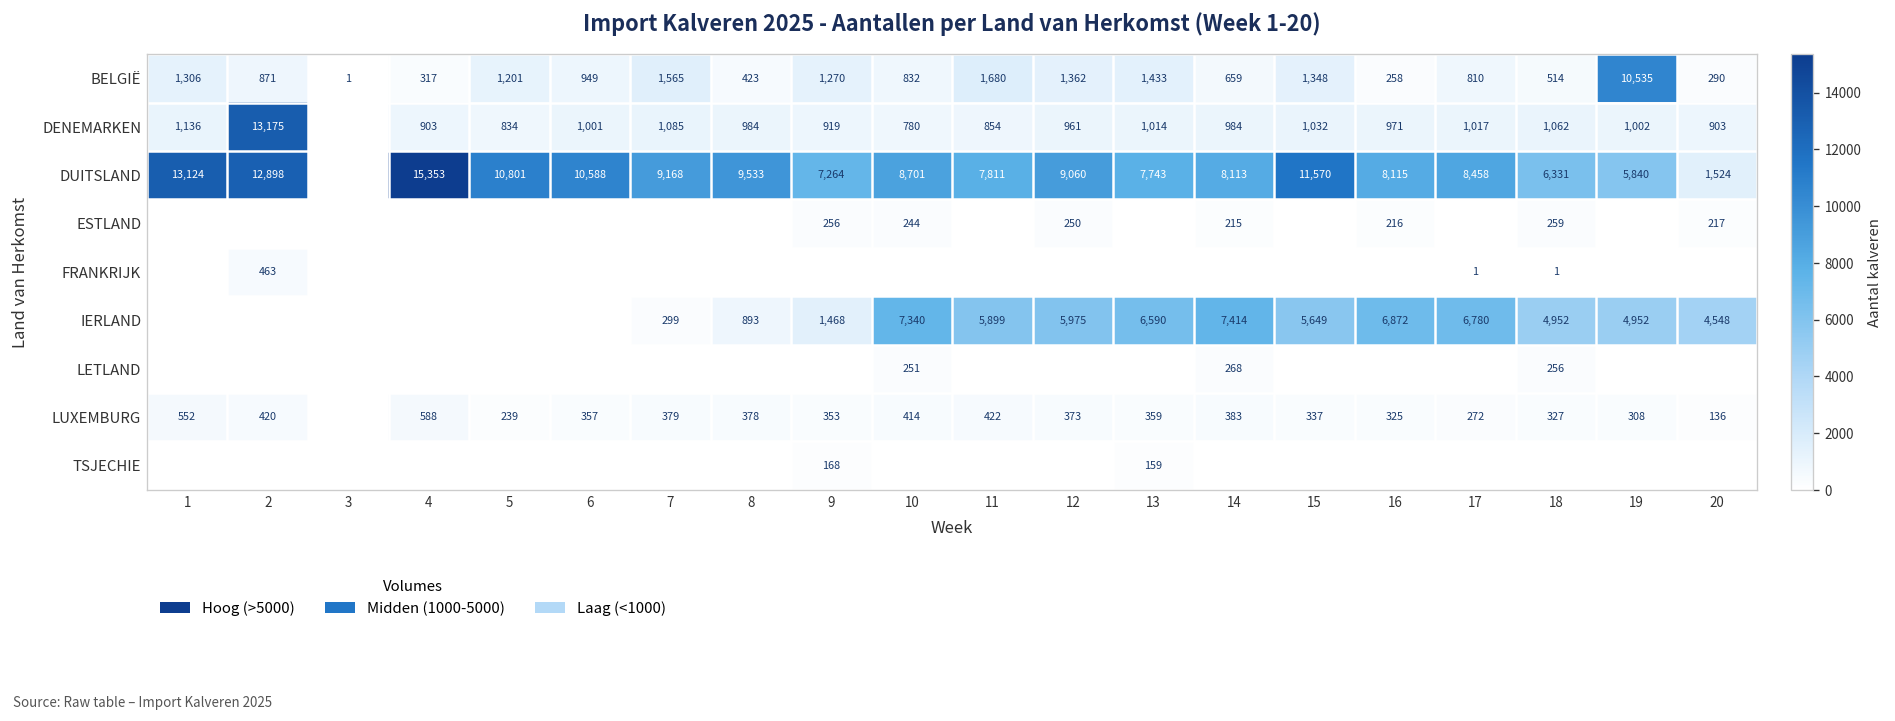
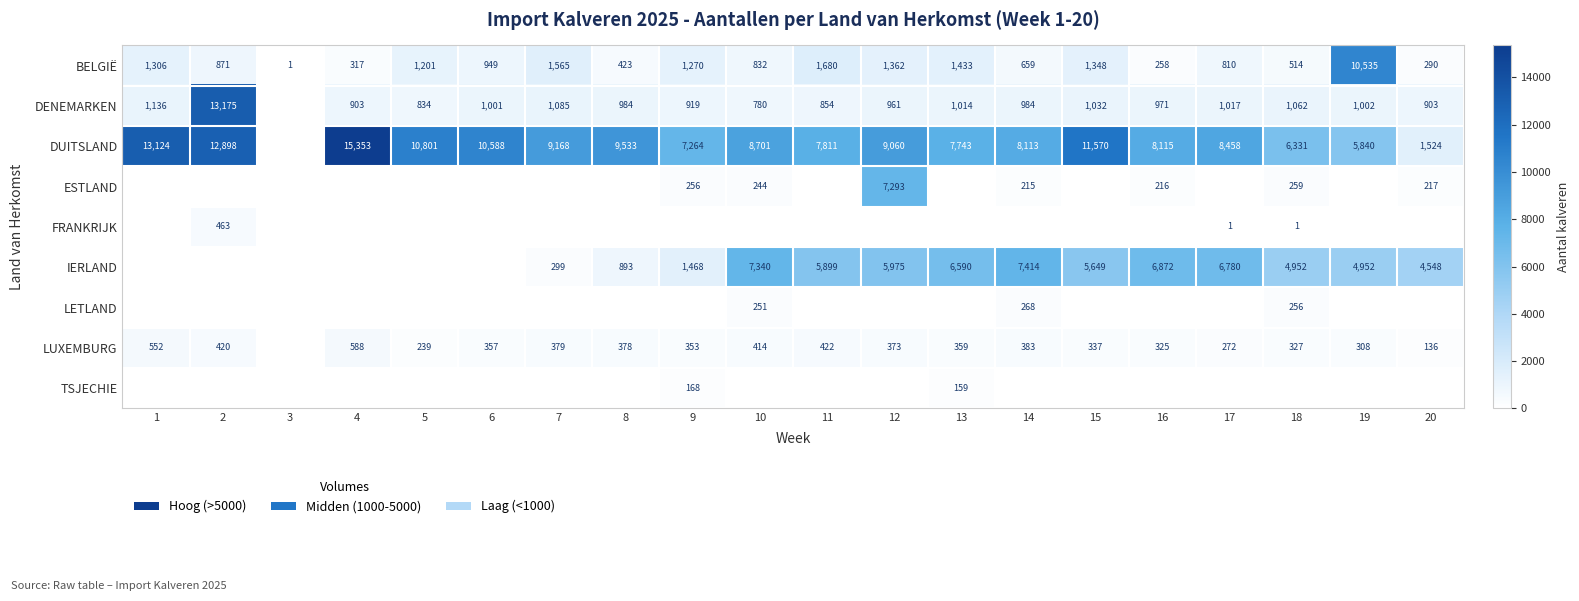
  {
    "BELGIË": {
      "1": "1,306",
      "2": "871",
      "3": "1",
      "4": "317",
      "5": "1,201",
      "6": "949",
      "7": "1,565",
      "8": "423",
      "9": "1,270",
      "10": "832",
      "11": "1,680",
      "12": "1,362",
      "13": "1,433",
      "14": "659",
      "15": "1,348",
      "16": "258",
      "17": "810",
      "18": "514",
      "19": "10,535",
      "20": "290"
    },
    "DENEMARKEN": {
      "1": "1,136",
      "2": "13,175",
      "4": "903",
      "5": "834",
      "6": "1,001",
      "7": "1,085",
      "8": "984",
      "9": "919",
      "10": "780",
      "11": "854",
      "12": "961",
      "13": "1,014",
      "14": "984",
      "15": "1,032",
      "16": "971",
      "17": "1,017",
      "18": "1,062",
      "19": "1,002",
      "20": "903"
    },
    "DUITSLAND": {
      "1": "13,124",
      "2": "12,898",
      "4": "15,353",
      "5": "10,801",
      "6": "10,588",
      "7": "9,168",
      "8": "9,533",
      "9": "7,264",
      "10": "8,701",
      "11": "7,811",
      "12": "9,060",
      "13": "7,743",
      "14": "8,113",
      "15": "11,570",
      "16": "8,115",
      "17": "8,458",
      "18": "6,331",
      "19": "5,840",
      "20": "1,524"
    },
    "ESTLAND": {
      "9": "256",
      "10": "244",
-     "12": "250",
+     "12": "7,293",
      "14": "215",
      "16": "216",
      "18": "259",
      "20": "217"
    },
    "FRANKRIJK": {
      "2": "463",
      "17": "1",
      "18": "1"
    },
    "IERLAND": {
      "7": "299",
      "8": "893",
      "9": "1,468",
      "10": "7,340",
      "11": "5,899",
      "12": "5,975",
      "13": "6,590",
      "14": "7,414",
      "15": "5,649",
      "16": "6,872",
      "17": "6,780",
      "18": "4,952",
      "19": "4,952",
      "20": "4,548"
    },
    "LETLAND": {
      "10": "251",
      "14": "268",
      "18": "256"
    },
    "LUXEMBURG": {
      "1": "552",
      "2": "420",
      "4": "588",
      "5": "239",
      "6": "357",
      "7": "379",
      "8": "378",
      "9": "353",
      "10": "414",
      "11": "422",
      "12": "373",
      "13": "359",
      "14": "383",
      "15": "337",
      "16": "325",
      "17": "272",
      "18": "327",
      "19": "308",
      "20": "136"
    },
    "TSJECHIE": {
      "9": "168",
      "13": "159"
    }
  }
